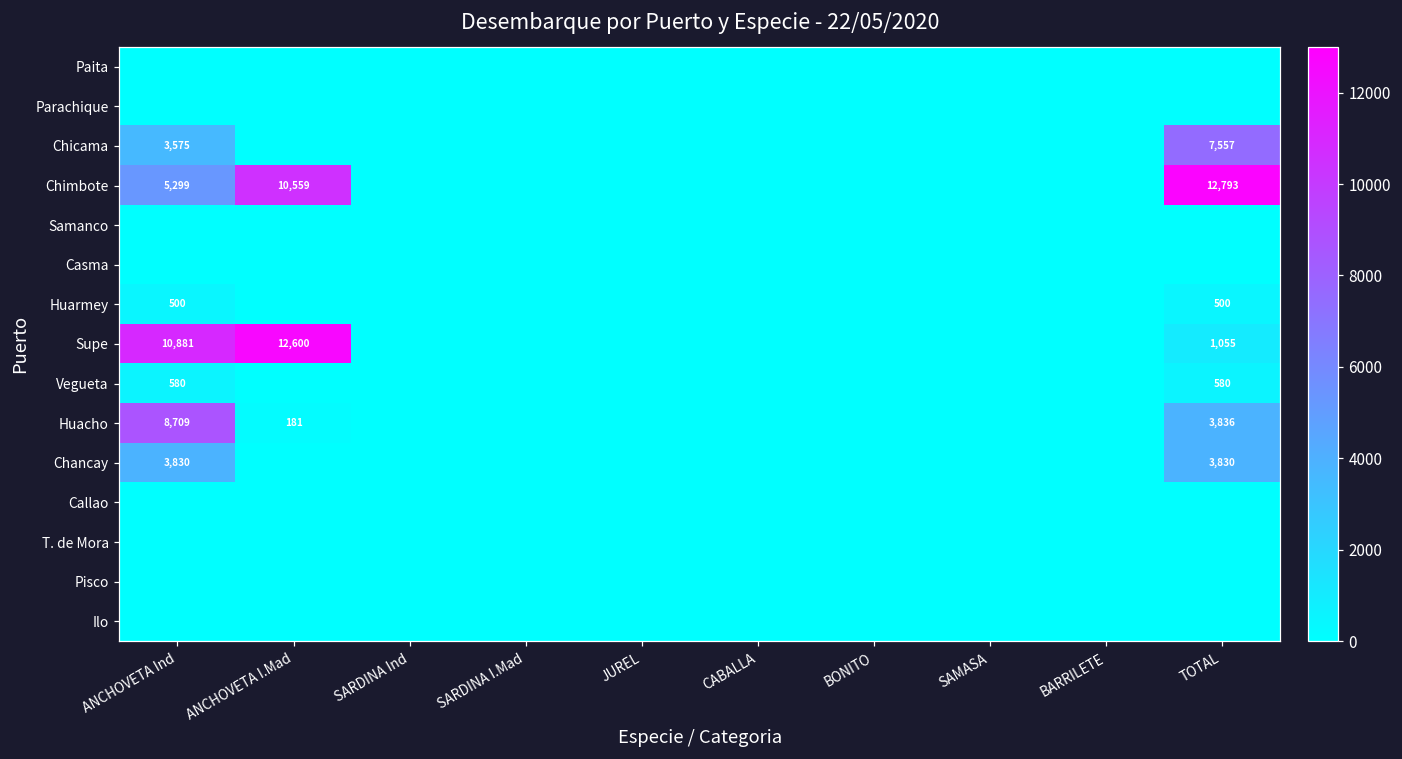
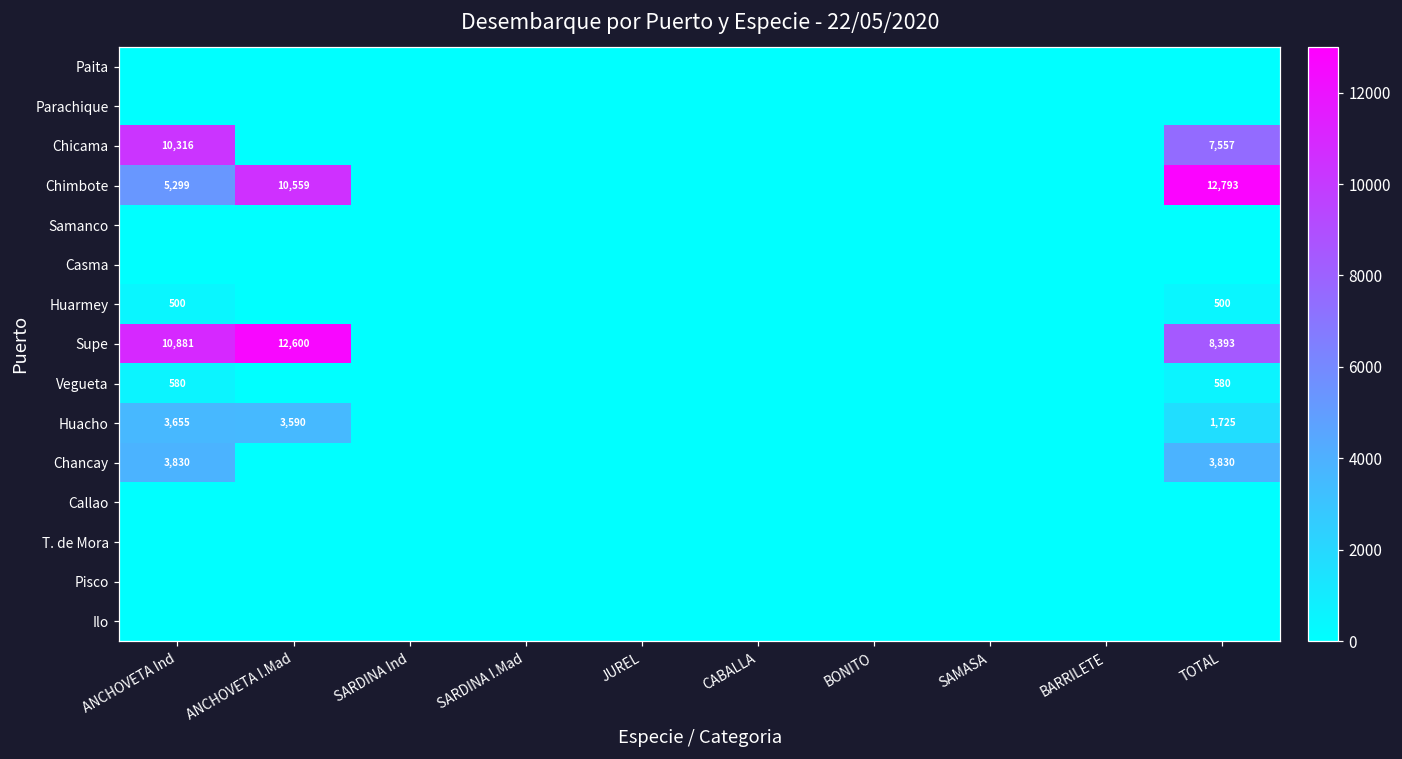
  {
    "Chicama": {
-     "ANCHOVETA Ind": "3,575",
+     "ANCHOVETA Ind": "10,316",
      "TOTAL": "7,557"
    },
    "Chimbote": {
      "ANCHOVETA Ind": "5,299",
      "ANCHOVETA I.Mad": "10,559",
      "TOTAL": "12,793"
    },
    "Huarmey": {
      "ANCHOVETA Ind": "500",
      "TOTAL": "500"
    },
    "Supe": {
      "ANCHOVETA Ind": "10,881",
      "ANCHOVETA I.Mad": "12,600",
-     "TOTAL": "1,055"
+     "TOTAL": "8,393"
    },
    "Vegueta": {
      "ANCHOVETA Ind": "580",
      "TOTAL": "580"
    },
    "Huacho": {
-     "ANCHOVETA Ind": "8,709",
-     "ANCHOVETA I.Mad": "181",
-     "TOTAL": "3,836"
+     "ANCHOVETA Ind": "3,655",
+     "ANCHOVETA I.Mad": "3,590",
+     "TOTAL": "1,725"
    },
    "Chancay": {
      "ANCHOVETA Ind": "3,830",
      "TOTAL": "3,830"
    }
  }
